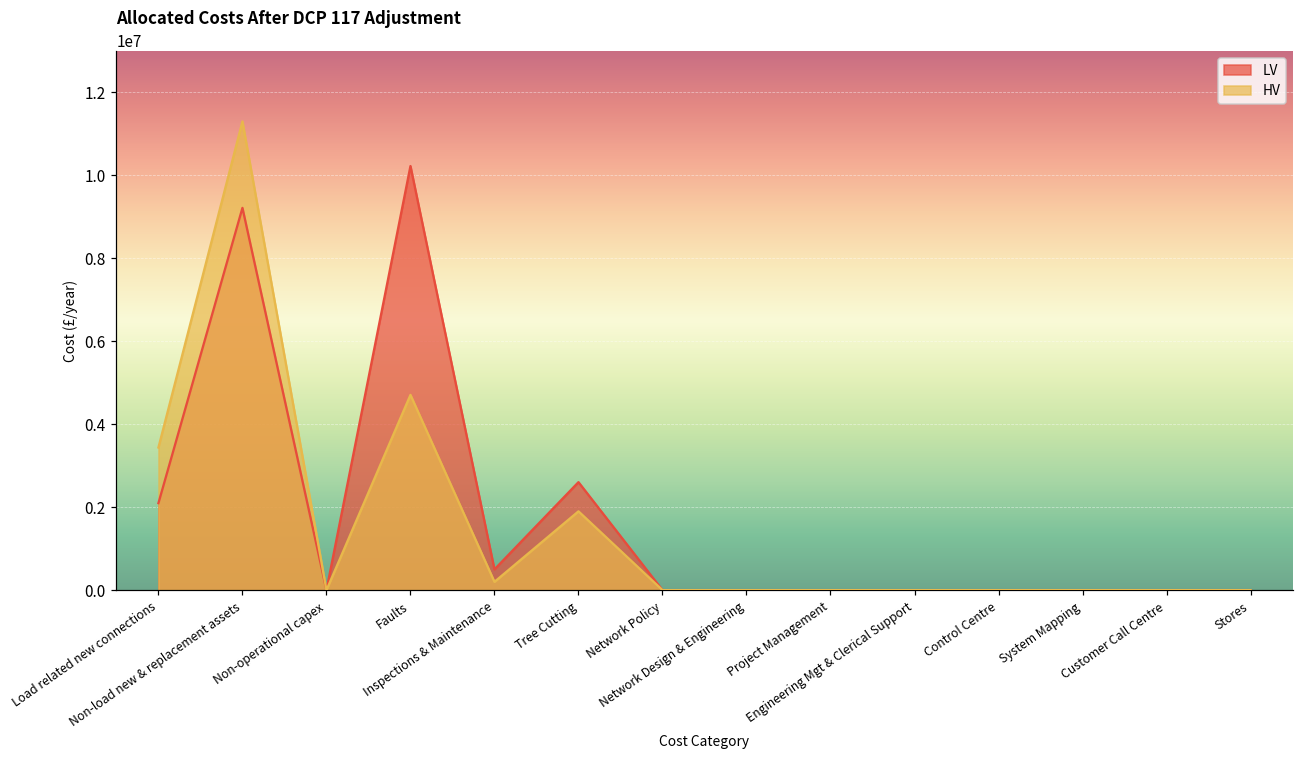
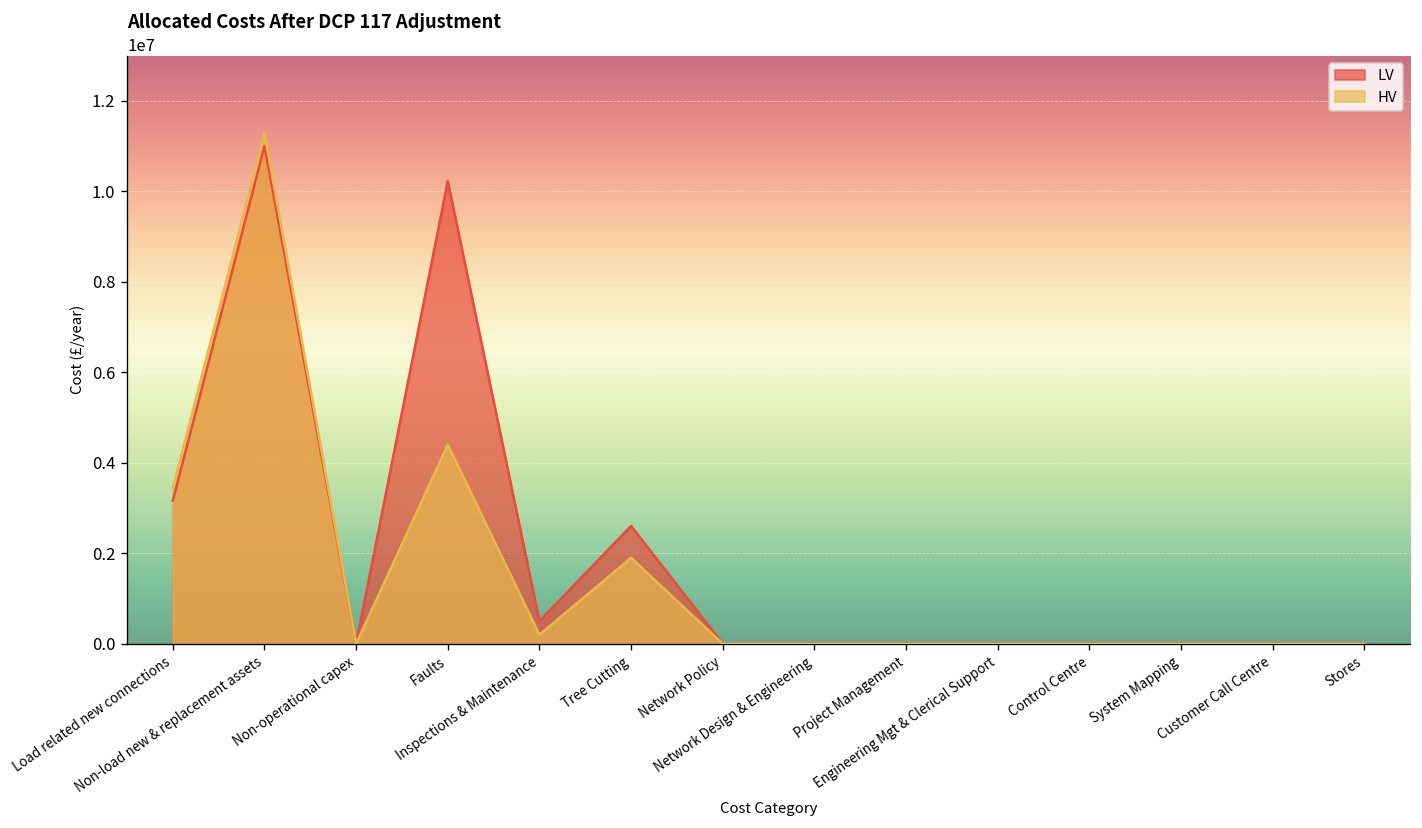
  {
    "LV": {
-     "Load related new connections": 2100000,
-     "Non-load new & replacement assets": 9200000,
+     "Load related new connections": 3200000,
+     "Non-load new & replacement assets": 11000000,
      "Faults": 10200000,
      "Inspections & Maintenance": 500000,
      "Tree Cutting": 2600000
    },
    "HV": {
      "Load related new connections": 3400000,
      "Non-load new & replacement assets": 11300000,
-     "Faults": 4700000,
+     "Faults": 4400000,
      "Inspections & Maintenance": 200000,
      "Tree Cutting": 1900000
    }
  }
